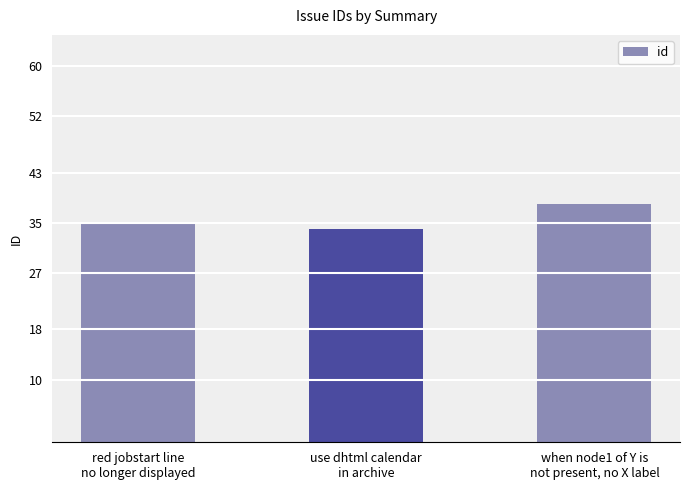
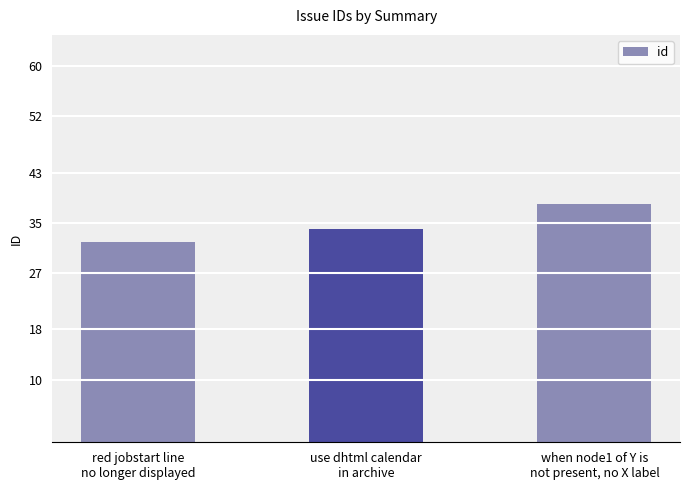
  {
-   "red jobstart line no longer displayed": 35,
+   "red jobstart line no longer displayed": 32,
    "use dhtml calendar in archive": 34,
    "when node1 of Y is not present, no X label": 38
  }
